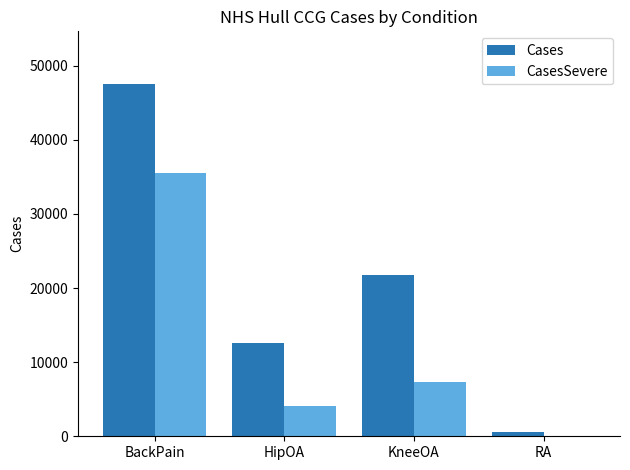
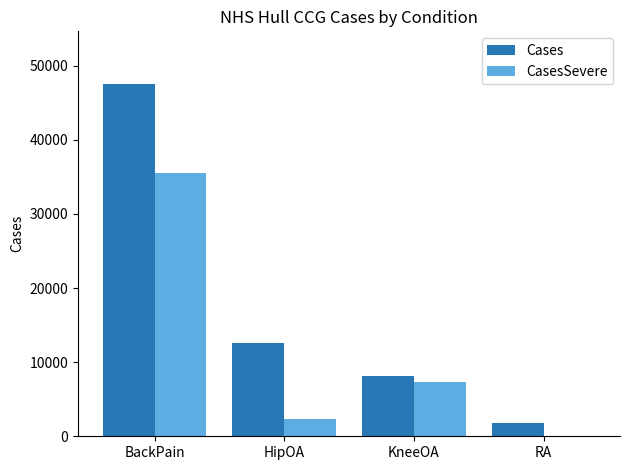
  {
    "Cases": {
      "BackPain": 48000,
      "HipOA": 13000,
-     "KneeOA": 22000,
-     "RA": 1000
+     "KneeOA": 8000,
+     "RA": 2000
    },
    "CasesSevere": {
      "BackPain": 35000,
-     "HipOA": 4000,
+     "HipOA": 2000,
      "KneeOA": 7000,
      "RA": 0
    }
  }
